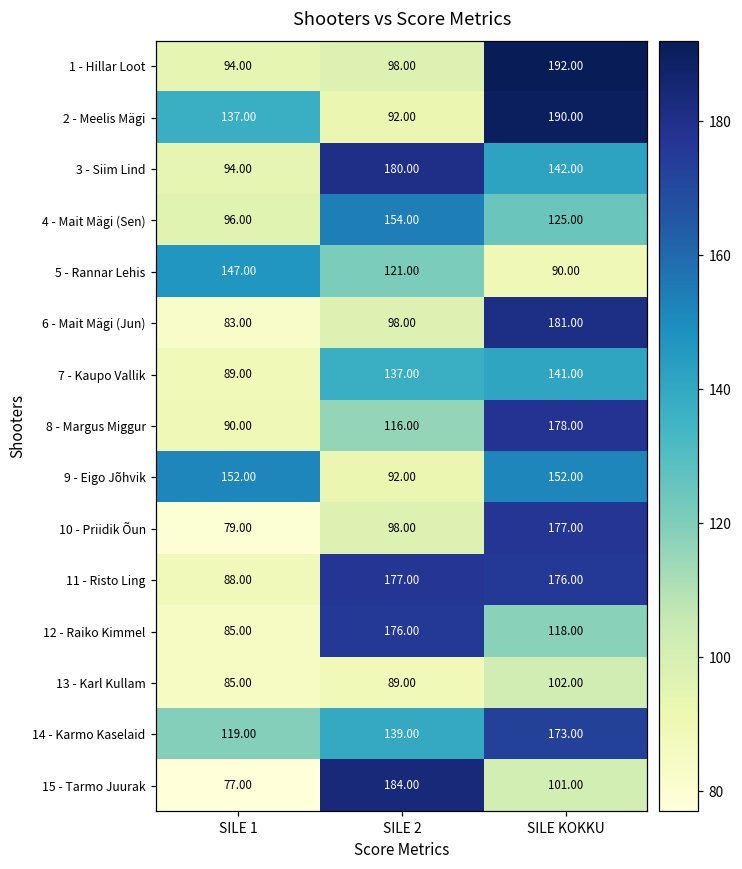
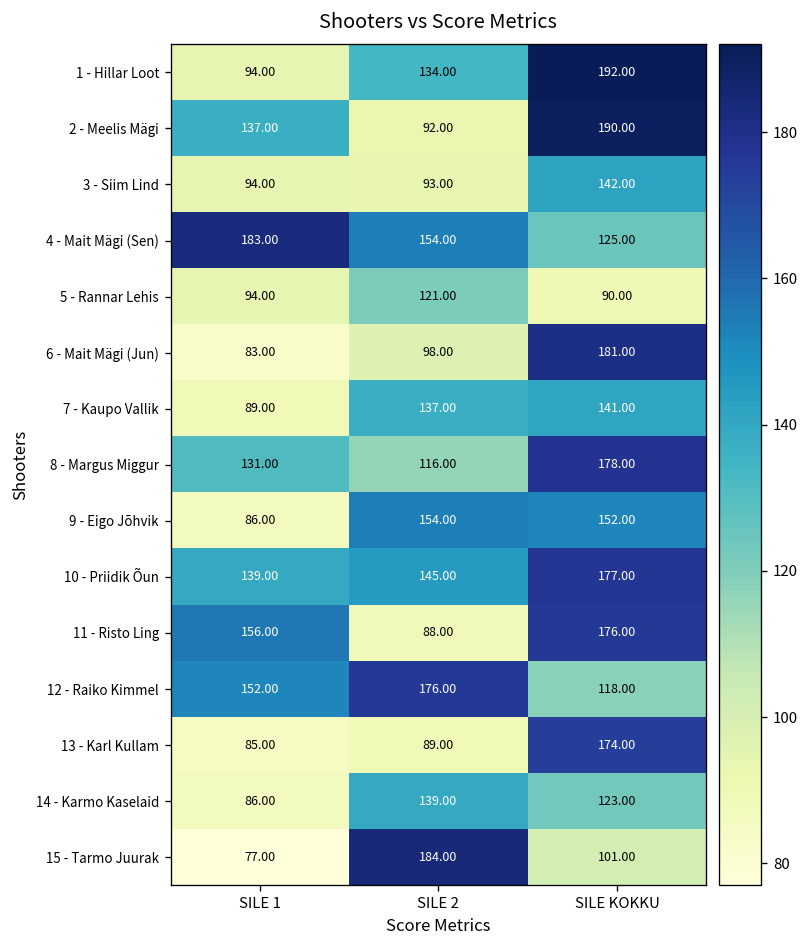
  {
    "1 - Hillar Loot": {
      "SILE 1": 94.00,
-     "SILE 2": 98.00,
+     "SILE 2": 134.00,
      "SILE KOKKU": 192.00
    },
    "2 - Meelis Mägi": {
      "SILE 1": 137.00,
      "SILE 2": 92.00,
      "SILE KOKKU": 190.00
    },
    "3 - Siim Lind": {
      "SILE 1": 94.00,
-     "SILE 2": 180.00,
+     "SILE 2": 93.00,
      "SILE KOKKU": 142.00
    },
    "4 - Mait Mägi (Sen)": {
-     "SILE 1": 96.00,
+     "SILE 1": 183.00,
      "SILE 2": 154.00,
      "SILE KOKKU": 125.00
    },
    "5 - Rannar Lehis": {
-     "SILE 1": 147.00,
+     "SILE 1": 94.00,
      "SILE 2": 121.00,
      "SILE KOKKU": 90.00
    },
    "6 - Mait Mägi (Jun)": {
      "SILE 1": 83.00,
      "SILE 2": 98.00,
      "SILE KOKKU": 181.00
    },
    "7 - Kaupo Vallik": {
      "SILE 1": 89.00,
      "SILE 2": 137.00,
      "SILE KOKKU": 141.00
    },
    "8 - Margus Miggur": {
-     "SILE 1": 90.00,
+     "SILE 1": 131.00,
      "SILE 2": 116.00,
      "SILE KOKKU": 178.00
    },
    "9 - Eigo Jõhvik": {
-     "SILE 1": 152.00,
-     "SILE 2": 92.00,
+     "SILE 1": 86.00,
+     "SILE 2": 154.00,
      "SILE KOKKU": 152.00
    },
    "10 - Priidik Õun": {
-     "SILE 1": 79.00,
-     "SILE 2": 98.00,
+     "SILE 1": 139.00,
+     "SILE 2": 145.00,
      "SILE KOKKU": 177.00
    },
    "11 - Risto Ling": {
-     "SILE 1": 88.00,
-     "SILE 2": 177.00,
+     "SILE 1": 156.00,
+     "SILE 2": 88.00,
      "SILE KOKKU": 176.00
    },
    "12 - Raiko Kimmel": {
-     "SILE 1": 85.00,
+     "SILE 1": 152.00,
      "SILE 2": 176.00,
      "SILE KOKKU": 118.00
    },
    "13 - Karl Kullam": {
      "SILE 1": 85.00,
      "SILE 2": 89.00,
-     "SILE KOKKU": 102.00
+     "SILE KOKKU": 174.00
    },
    "14 - Karmo Kaselaid": {
-     "SILE 1": 119.00,
+     "SILE 1": 86.00,
      "SILE 2": 139.00,
-     "SILE KOKKU": 173.00
+     "SILE KOKKU": 123.00
    },
    "15 - Tarmo Juurak": {
      "SILE 1": 77.00,
      "SILE 2": 184.00,
      "SILE KOKKU": 101.00
    }
  }
